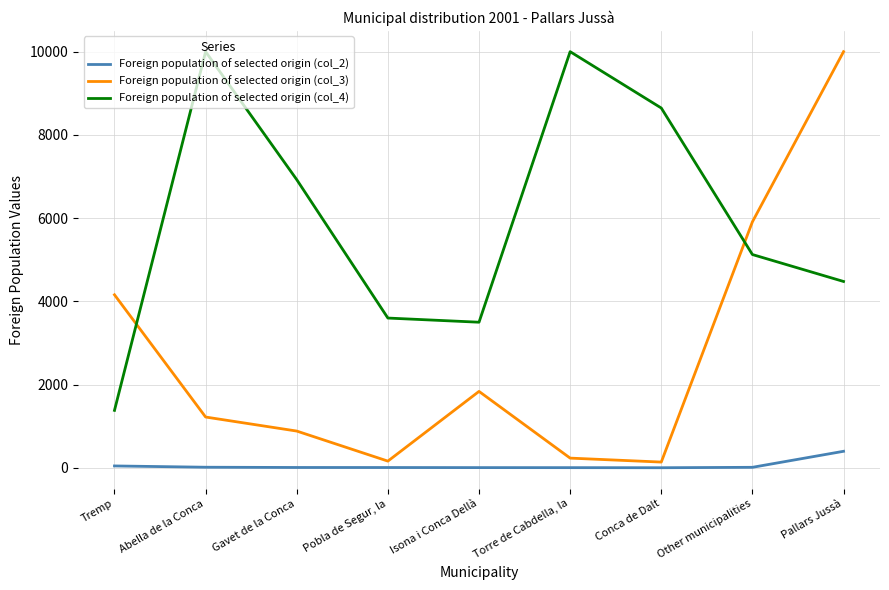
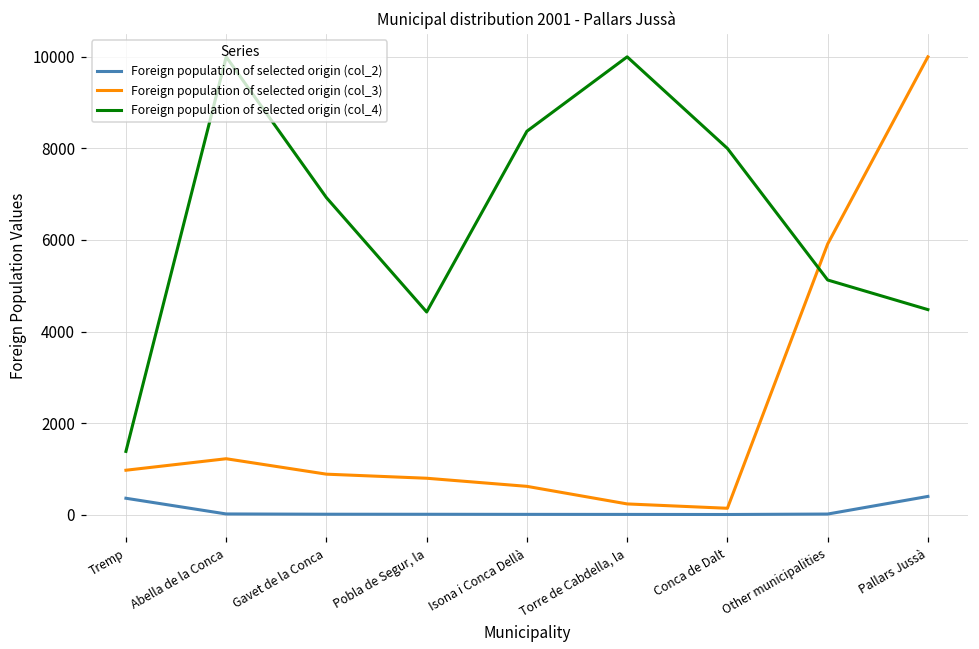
  {
    "Foreign population of selected origin (col_2)": {
-     "Tremp": 0,
+     "Tremp": 400,
      "Abella de la Conca": 0,
      "Gavet de la Conca": 0,
      "Pobla de Segur, la": 0,
      "Isona i Conca Dellà": 0,
      "Torre de Cabdella, la": 0,
      "Conca de Dalt": 0,
      "Other municipalities": 0,
      "Pallars Jussà": 400
    },
    "Foreign population of selected origin (col_3)": {
-     "Tremp": 4200,
+     "Tremp": 1000,
      "Abella de la Conca": 1200,
      "Gavet de la Conca": 900,
-     "Pobla de Segur, la": 200,
-     "Isona i Conca Dellà": 1800,
+     "Pobla de Segur, la": 800,
+     "Isona i Conca Dellà": 600,
      "Torre de Cabdella, la": 200,
      "Conca de Dalt": 100,
      "Other municipalities": 5900,
      "Pallars Jussà": 10000
    },
    "Foreign population of selected origin (col_4)": {
      "Tremp": 1400,
      "Gavet de la Conca": 6900,
-     "Pobla de Segur, la": 3600,
-     "Isona i Conca Dellà": 3500,
+     "Pobla de Segur, la": 4400,
+     "Isona i Conca Dellà": 8400,
      "Torre de Cabdella, la": 10000,
-     "Conca de Dalt": 8600,
+     "Conca de Dalt": 8000,
      "Other municipalities": 5100,
      "Pallars Jussà": 4500
    }
  }
